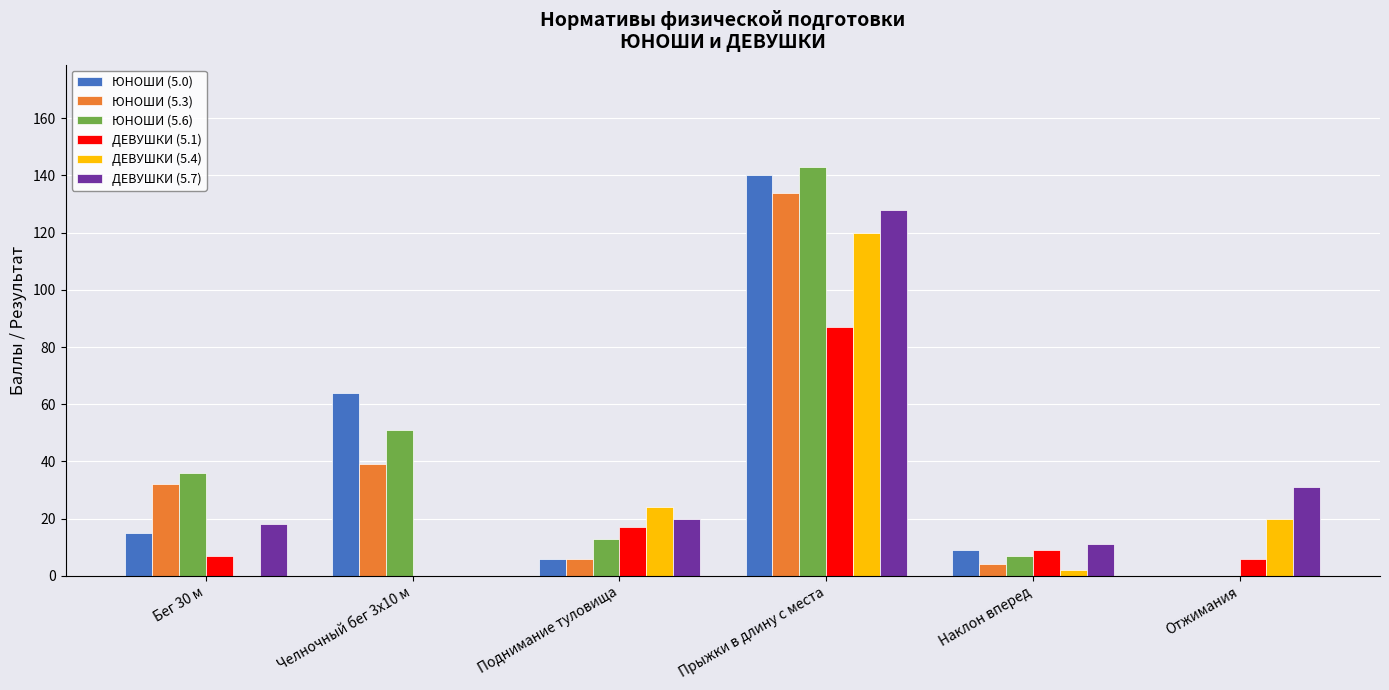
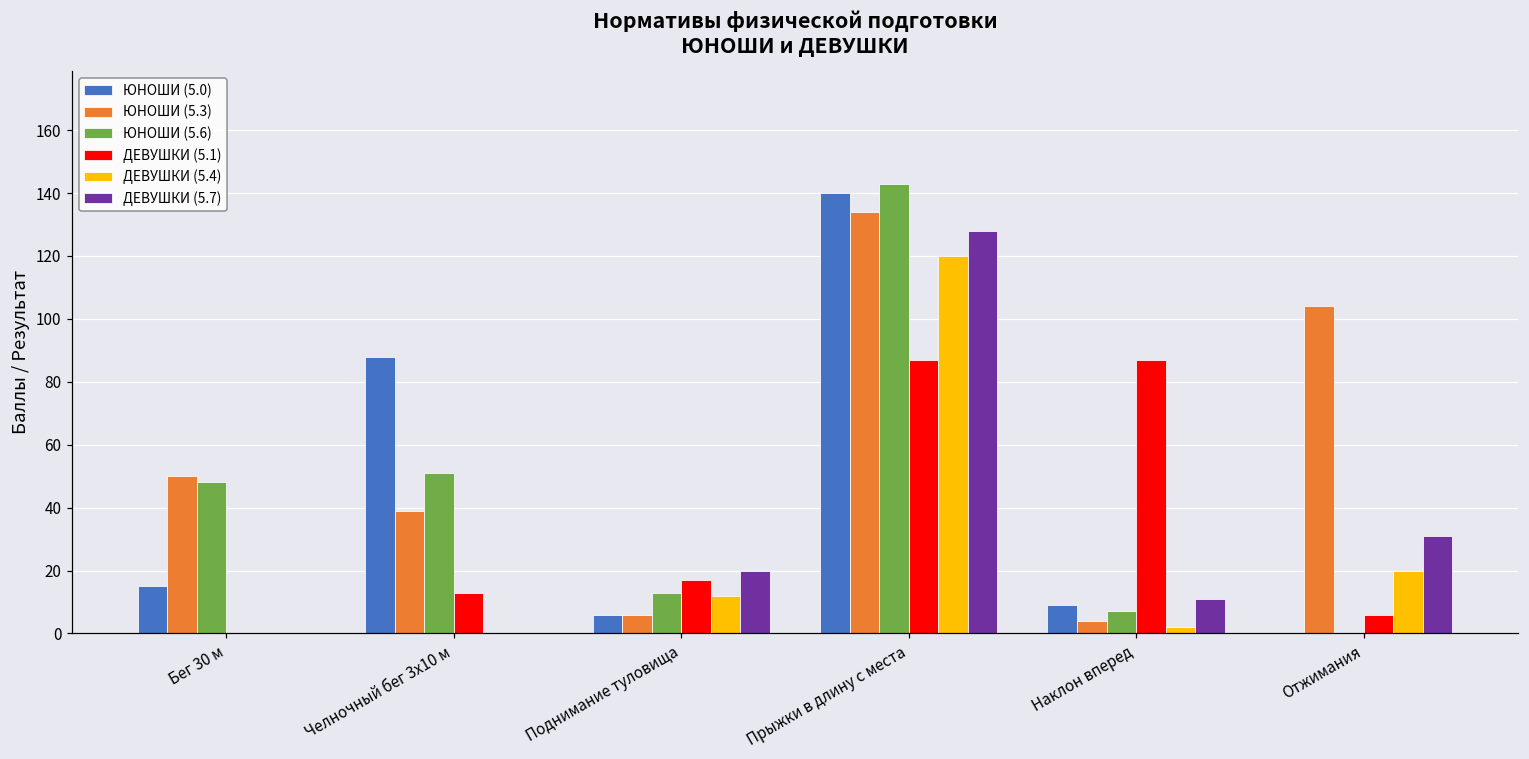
  {
    "ЮНОШИ (5.0)": {
      "Бег 30 м": 15,
-     "Челночный бег 3x10 м": 64,
+     "Челночный бег 3x10 м": 88,
      "Поднимание туловища": 6,
      "Прыжки в длину с места": 140,
      "Наклон вперед": 9,
      "Отжимания": 0
    },
    "ЮНОШИ (5.3)": {
-     "Бег 30 м": 32,
+     "Бег 30 м": 50,
      "Челночный бег 3x10 м": 39,
      "Поднимание туловища": 6,
      "Прыжки в длину с места": 134,
      "Наклон вперед": 4,
-     "Отжимания": 0
+     "Отжимания": 104
    },
    "ЮНОШИ (5.6)": {
-     "Бег 30 м": 36,
+     "Бег 30 м": 48,
      "Челночный бег 3x10 м": 51,
      "Поднимание туловища": 13,
      "Прыжки в длину с места": 143,
      "Наклон вперед": 7,
      "Отжимания": 0
    },
    "ДЕВУШКИ (5.1)": {
-     "Бег 30 м": 7,
-     "Челночный бег 3x10 м": 0,
+     "Бег 30 м": 0,
+     "Челночный бег 3x10 м": 13,
      "Поднимание туловища": 17,
      "Прыжки в длину с места": 87,
-     "Наклон вперед": 9,
+     "Наклон вперед": 87,
      "Отжимания": 6
    },
    "ДЕВУШКИ (5.4)": {
      "Бег 30 м": 0,
      "Челночный бег 3x10 м": 0,
-     "Поднимание туловища": 24,
+     "Поднимание туловища": 12,
      "Прыжки в длину с места": 120,
      "Наклон вперед": 2,
      "Отжимания": 20
    },
    "ДЕВУШКИ (5.7)": {
-     "Бег 30 м": 18,
+     "Бег 30 м": 0,
      "Челночный бег 3x10 м": 0,
      "Поднимание туловища": 20,
      "Прыжки в длину с места": 128,
      "Наклон вперед": 11,
      "Отжимания": 31
    }
  }
